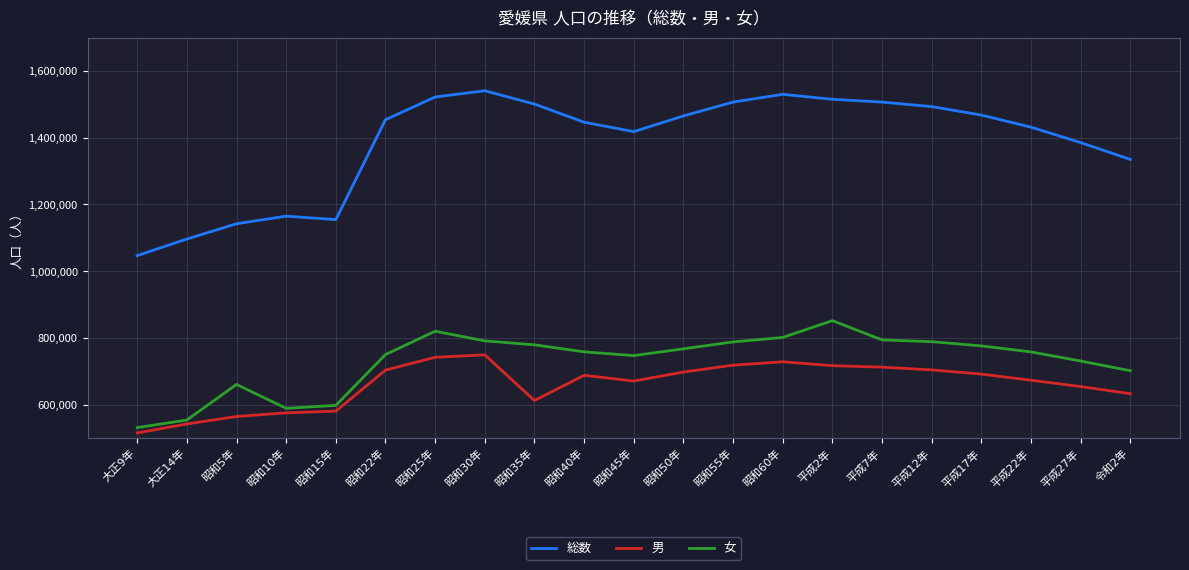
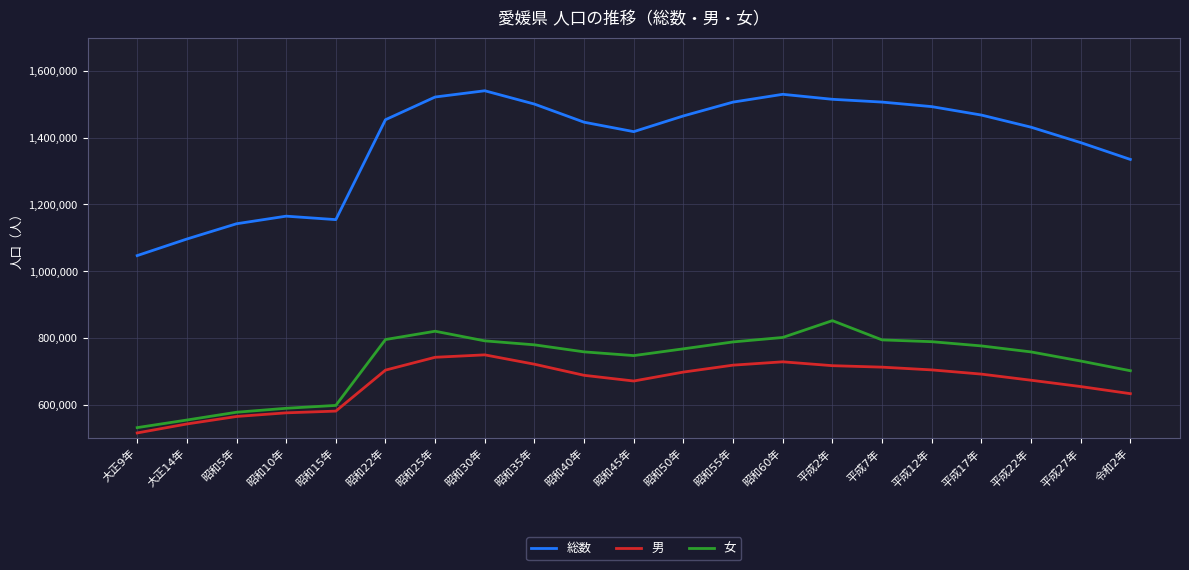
  {
    "総数": {
      "大正9年": "1,050,000",
      "大正14年": "1,100,000",
      "昭和5年": "1,140,000",
      "昭和10年": "1,160,000",
      "昭和15年": "1,150,000",
      "昭和22年": "1,450,000",
      "昭和25年": "1,520,000",
      "昭和30年": "1,540,000",
      "昭和35年": "1,500,000",
      "昭和40年": "1,450,000",
      "昭和45年": "1,420,000",
      "昭和50年": "1,470,000",
      "昭和55年": "1,510,000",
      "昭和60年": "1,530,000",
      "平成2年": "1,520,000",
      "平成7年": "1,510,000",
      "平成12年": "1,490,000",
      "平成17年": "1,470,000",
      "平成22年": "1,430,000",
      "平成27年": "1,390,000",
      "令和2年": "1,330,000"
    },
    "男": {
      "大正9年": "520,000",
      "大正14年": "540,000",
      "昭和5年": "560,000",
      "昭和10年": "580,000",
      "昭和15年": "580,000",
      "昭和22年": "700,000",
      "昭和25年": "740,000",
      "昭和30年": "750,000",
-     "昭和35年": "610,000",
+     "昭和35年": "720,000",
      "昭和40年": "690,000",
      "昭和45年": "670,000",
      "昭和50年": "700,000",
      "昭和55年": "720,000",
      "昭和60年": "730,000",
      "平成2年": "720,000",
      "平成7年": "710,000",
      "平成12年": "700,000",
      "平成17年": "690,000",
      "平成22年": "670,000",
      "平成27年": "650,000",
      "令和2年": "630,000"
    },
    "女": {
      "大正9年": "530,000",
      "大正14年": "550,000",
-     "昭和5年": "660,000",
+     "昭和5年": "580,000",
      "昭和10年": "590,000",
      "昭和15年": "600,000",
-     "昭和22年": "750,000",
+     "昭和22年": "800,000",
      "昭和25年": "820,000",
      "昭和30年": "790,000",
      "昭和35年": "780,000",
      "昭和40年": "760,000",
      "昭和45年": "750,000",
      "昭和50年": "770,000",
      "昭和55年": "790,000",
      "昭和60年": "800,000",
      "平成2年": "850,000",
      "平成7年": "790,000",
      "平成12年": "790,000",
      "平成17年": "780,000",
      "平成22年": "760,000",
      "平成27年": "730,000",
      "令和2年": "700,000"
    }
  }
